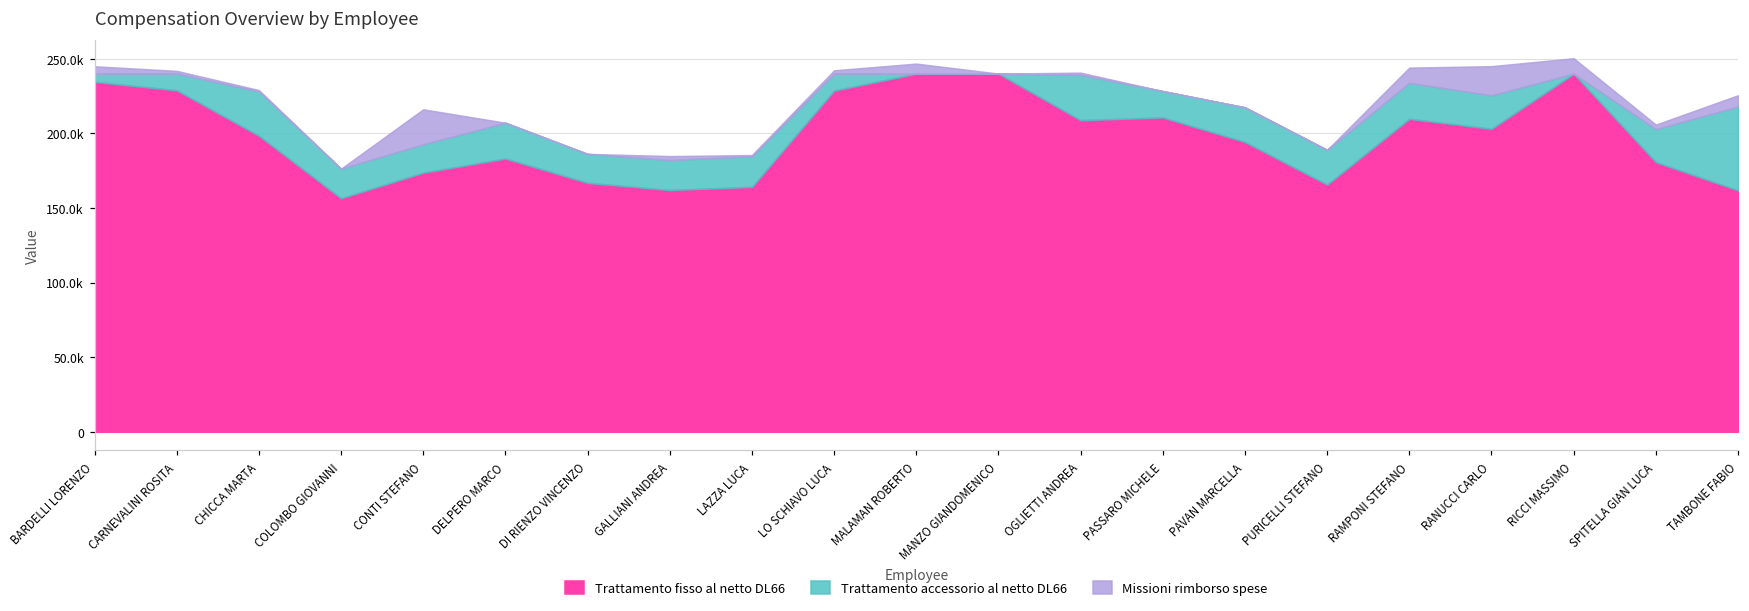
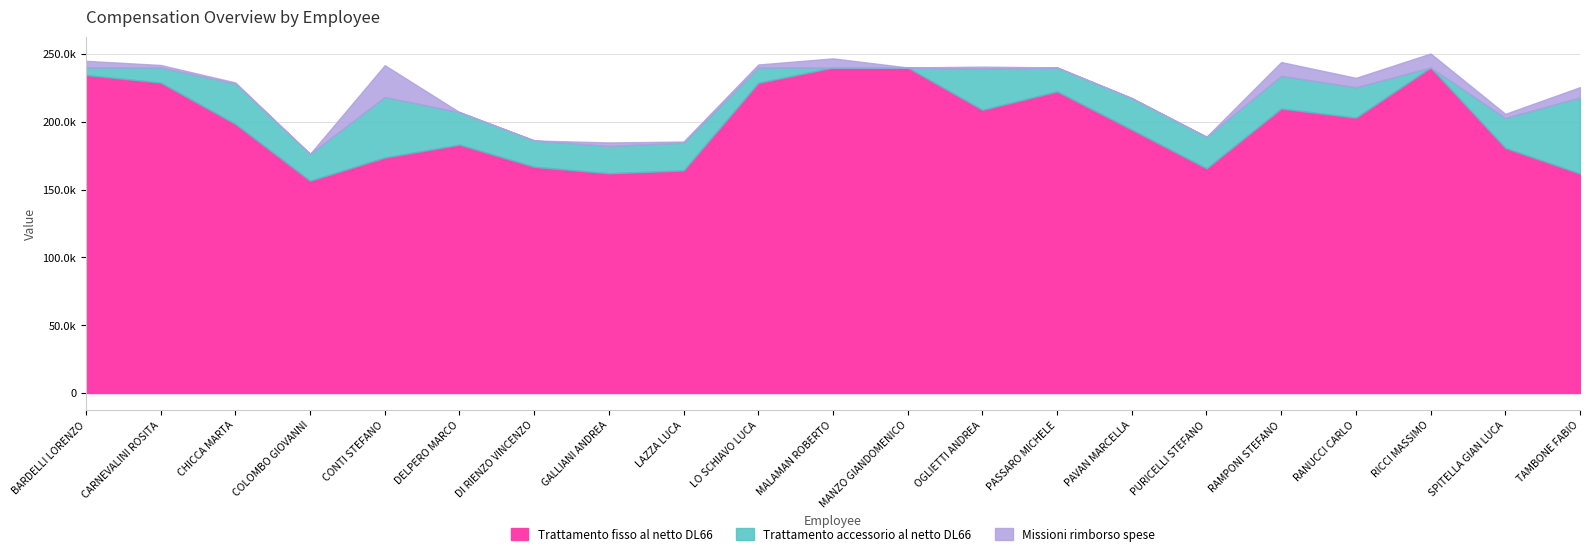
  {
    "Trattamento fisso al netto DL66": {
      "BARDELLI LORENZO": 235000,
      "CARNEVALINI ROSITA": 229000,
      "CHICCA MARTA": 198000,
      "COLOMBO GIOVANNI": 157000,
      "CONTI STEFANO": 174000,
      "DELPERO MARCO": 183000,
      "DI RIENZO VINCENZO": 167000,
      "GALLIANI ANDREA": 162000,
      "LAZZA LUCA": 164000,
      "LO SCHIAVO LUCA": 229000,
      "OGLIETTI ANDREA": 209000,
-     "PASSARO MICHELE": 211000,
+     "PASSARO MICHELE": 222000,
      "PAVAN MARCELLA": 194000,
      "PURICELLI STEFANO": 166000,
      "RAMPONI STEFANO": 210000,
      "RANUCCI CARLO": 203000,
      "SPITELLA GIAN LUCA": 181000,
      "TAMBONE FABIO": 162000
    },
    "Trattamento accessorio al netto DL66": {
      "BARDELLI LORENZO": 5000,
-     "CONTI STEFANO": 19000,
+     "CONTI STEFANO": 45000,
      "GALLIANI ANDREA": 20000,
      "LO SCHIAVO LUCA": 11000,
      "RAMPONI STEFANO": 24000,
      "RANUCCI CARLO": 22000,
      "SPITELLA GIAN LUCA": 22000,
      "TAMBONE FABIO": 56000
    },
    "Missioni rimborso spese": {
      "BARDELLI LORENZO": 5000,
      "CONTI STEFANO": 23000,
      "GALLIANI ANDREA": 3000,
      "LO SCHIAVO LUCA": 2000,
      "MALAMAN ROBERTO": 7000,
      "RAMPONI STEFANO": 10000,
-     "RANUCCI CARLO": 20000,
+     "RANUCCI CARLO": 7000,
      "RICCI MASSIMO": 10000,
      "SPITELLA GIAN LUCA": 3000,
      "TAMBONE FABIO": 8000
    }
  }
